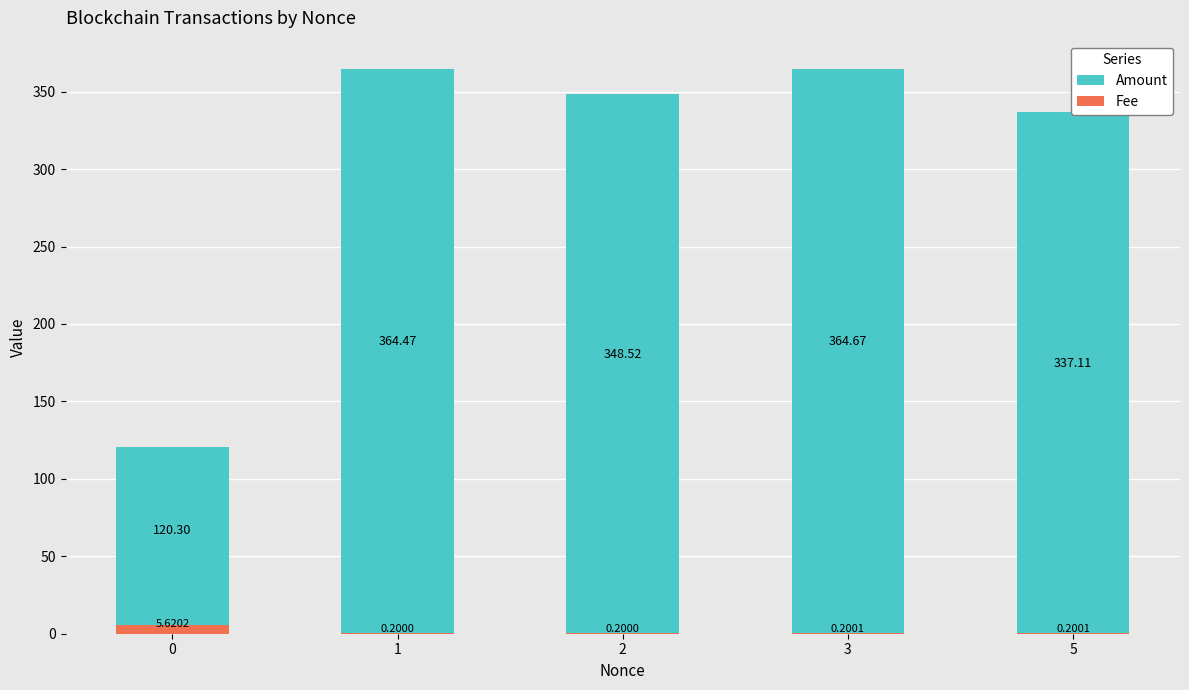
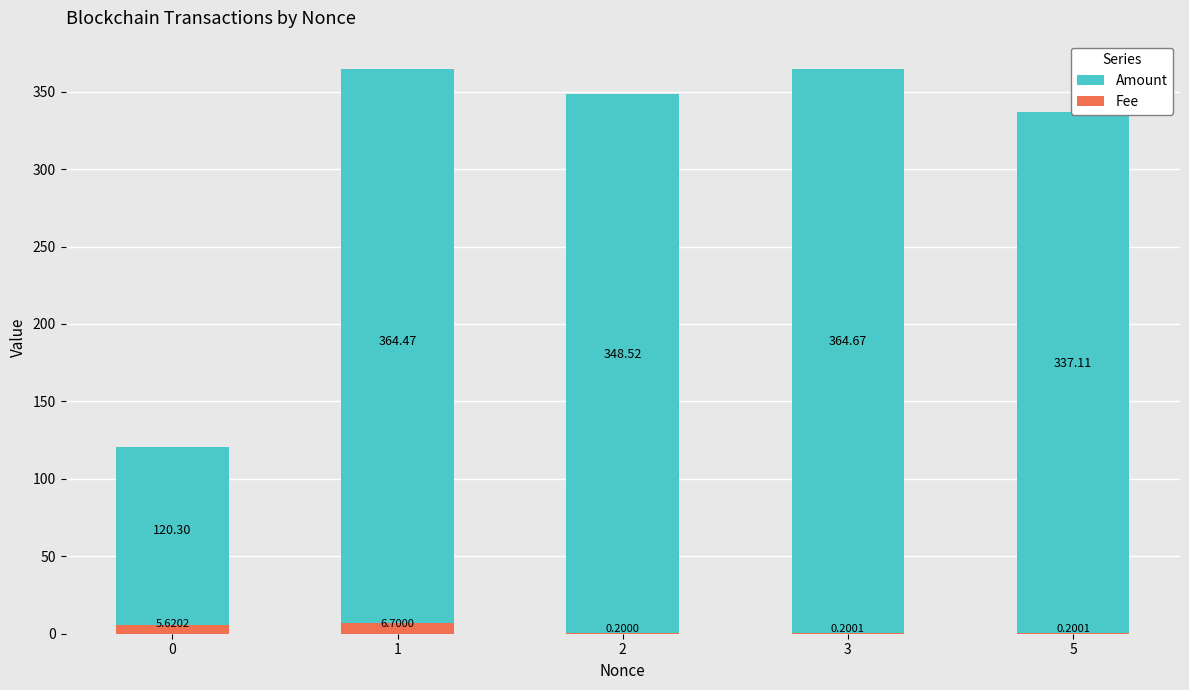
  {
    "Amount": {
      "0": 120.30,
      "1": 364.47,
      "2": 348.52,
      "3": 364.67
    },
    "Fee": {
-     "1": 0.2000,
+     "1": 6.7000,
      "2": 0.2000,
      "3": 0.2001,
      "5": 0.2001
    }
  }
